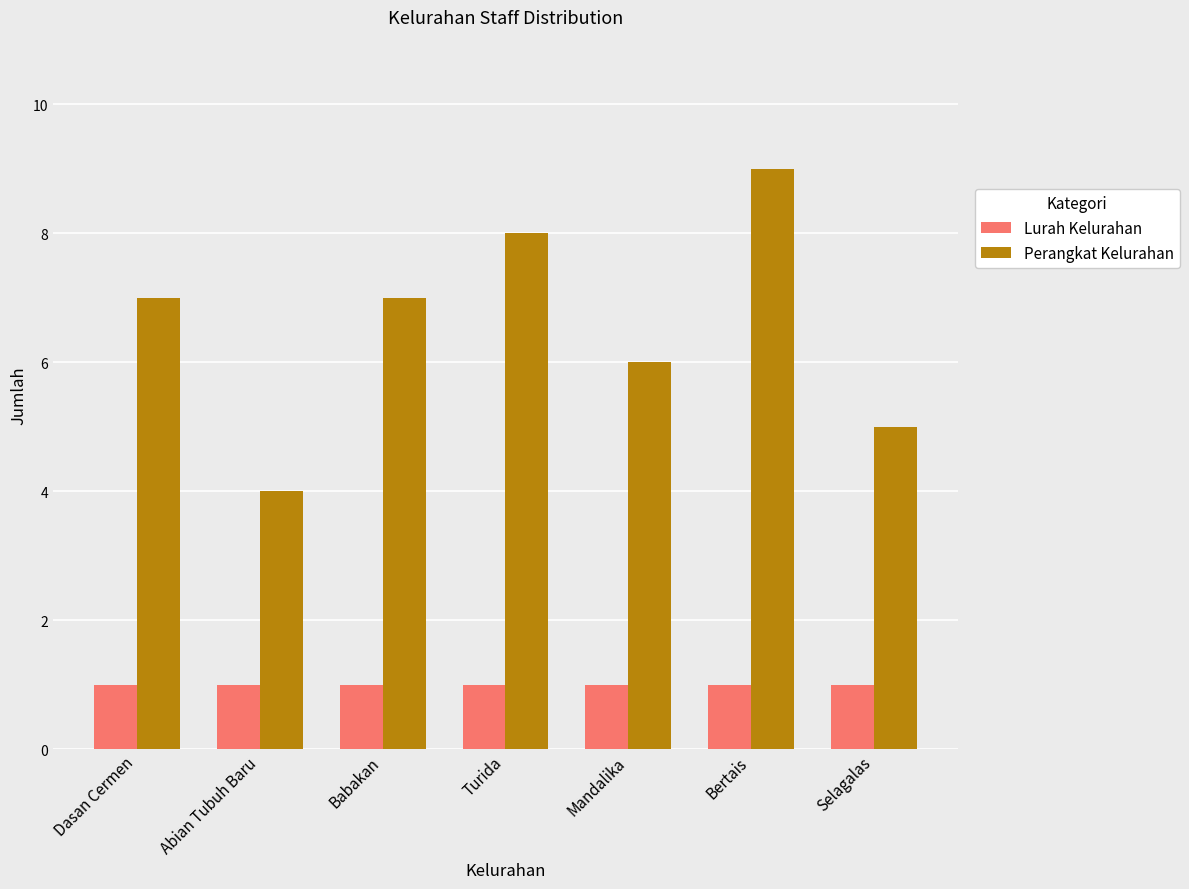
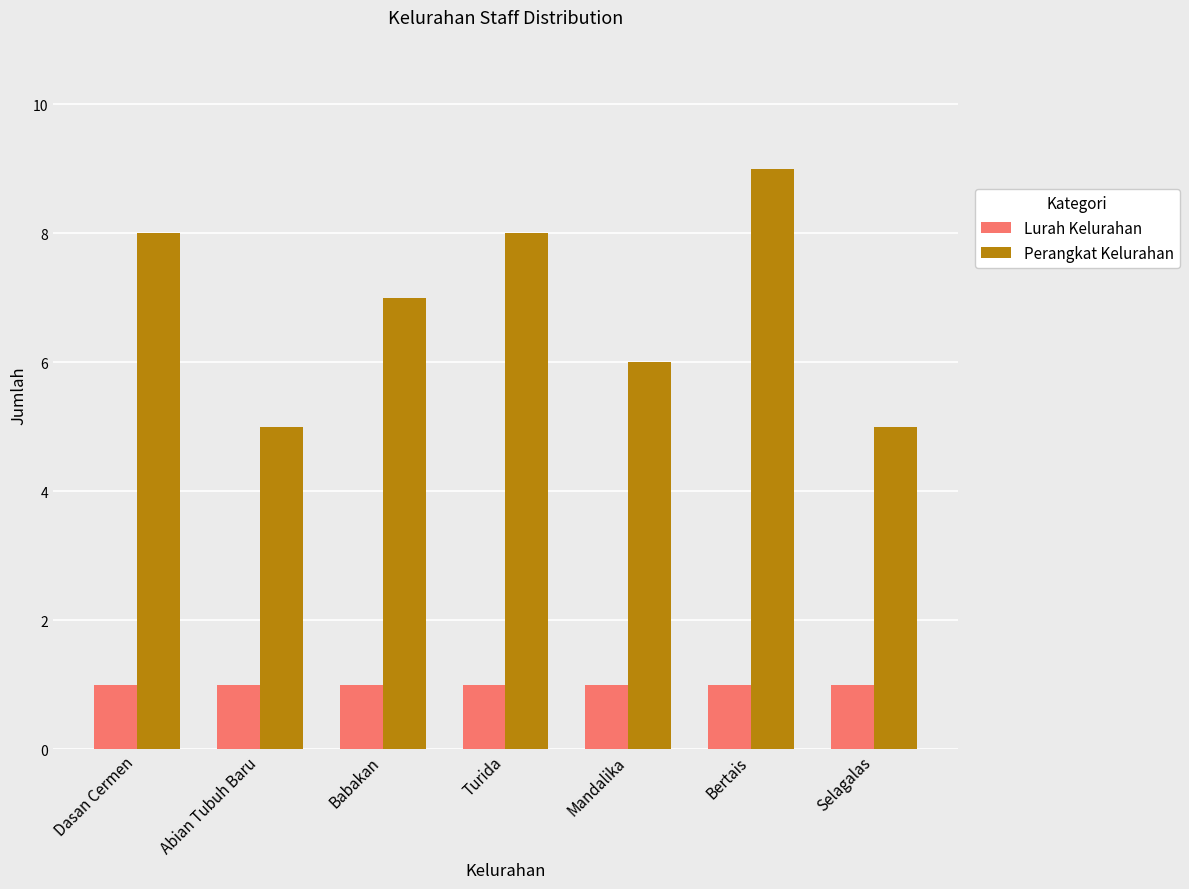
  {
    "Lurah Kelurahan": {
      "Dasan Cermen": 1,
      "Abian Tubuh Baru": 1,
      "Babakan": 1,
      "Turida": 1,
      "Mandalika": 1,
      "Bertais": 1,
      "Selagalas": 1
    },
    "Perangkat Kelurahan": {
-     "Dasan Cermen": 7,
-     "Abian Tubuh Baru": 4,
+     "Dasan Cermen": 8,
+     "Abian Tubuh Baru": 5,
      "Babakan": 7,
      "Turida": 8,
      "Mandalika": 6,
      "Bertais": 9,
      "Selagalas": 5
    }
  }
